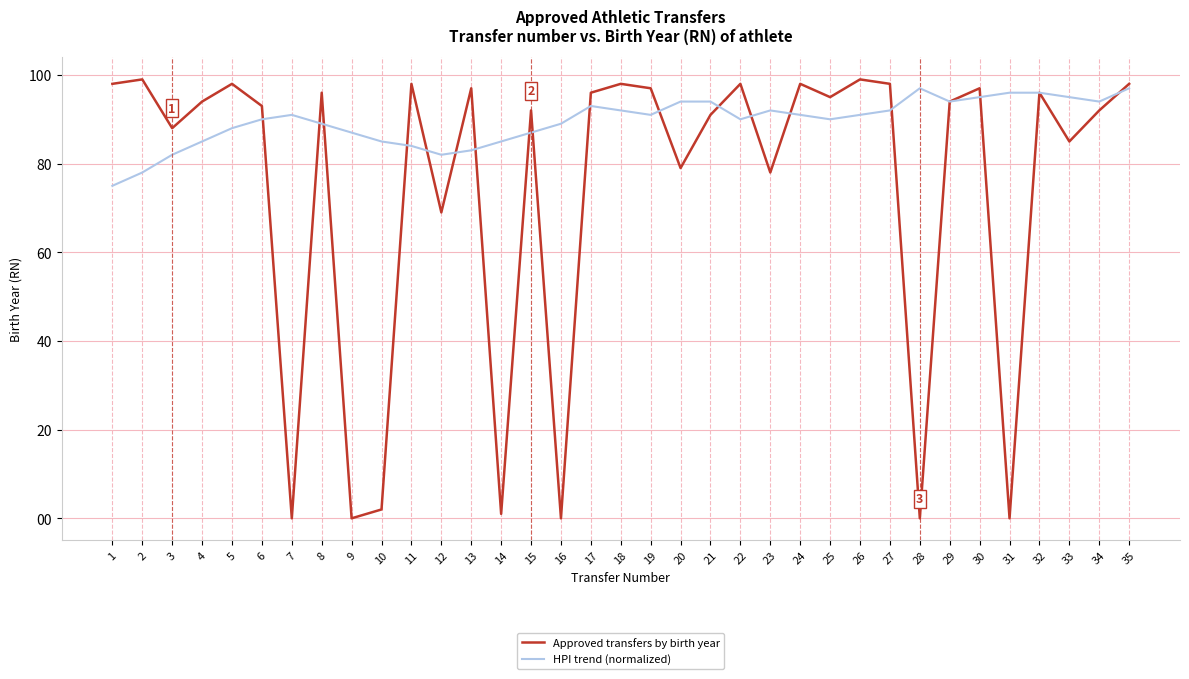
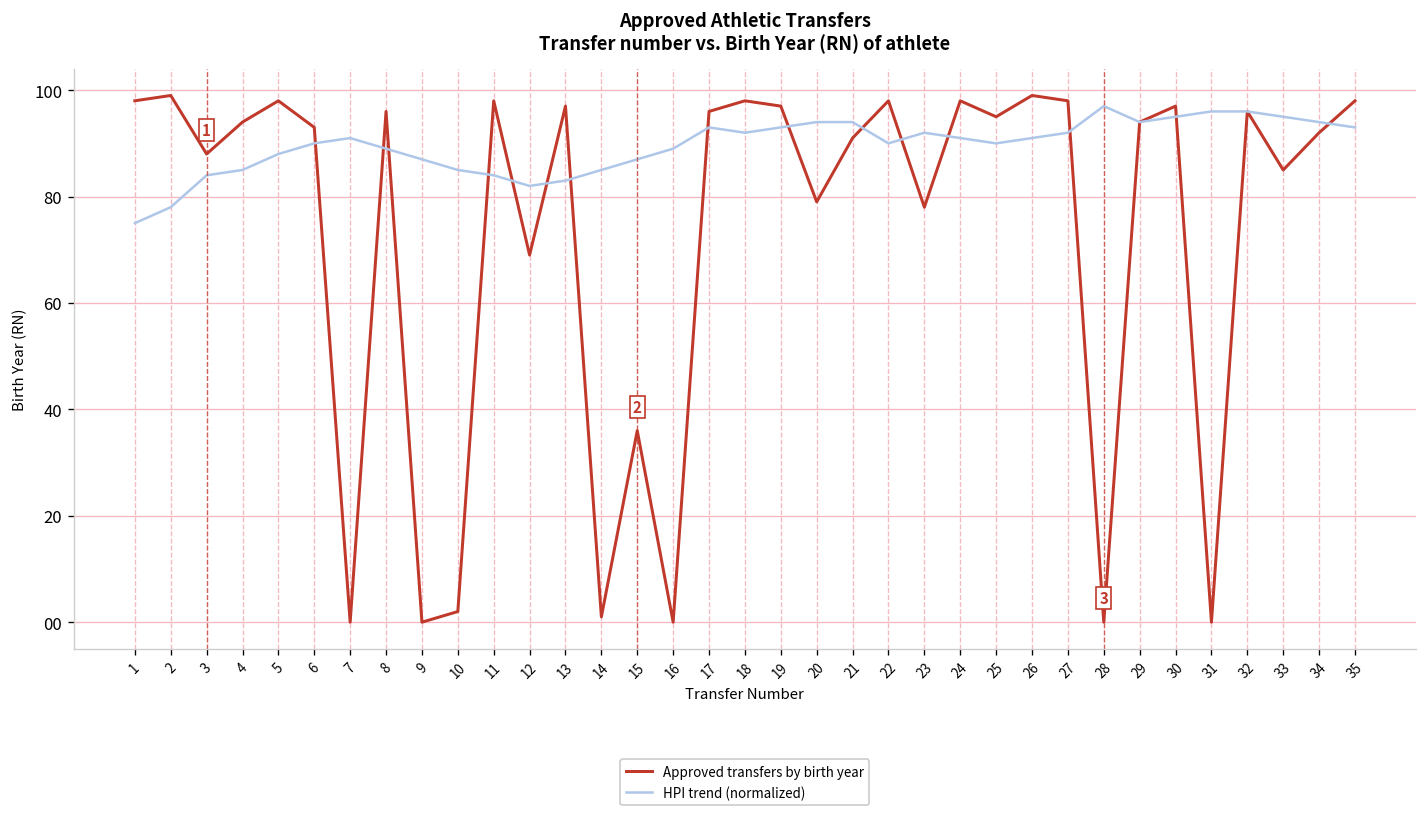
  {
    "Approved transfers by birth year": {
      "1": 98,
      "2": 99,
      "4": 94,
      "5": 98,
      "6": 93,
      "7": 0,
      "8": 96,
      "9": 0,
      "10": 2,
      "11": 98,
      "12": 69,
      "13": 97,
      "14": 1,
-     "15": 92,
+     "15": 36,
      "16": 0,
      "17": 96,
      "18": 98,
      "19": 97,
      "20": 79,
      "21": 91,
      "22": 98,
      "23": 78,
      "24": 98,
      "25": 95,
      "26": 99,
      "27": 98,
      "30": 97,
      "31": 0,
      "33": 85,
      "34": 92,
      "35": 98
    },
    "HPI trend (normalized)": {
      "1": 75,
      "2": 78,
-     "3": 82,
+     "3": 84,
      "4": 85,
      "5": 88,
      "6": 90,
      "7": 91,
      "8": 89,
      "9": 87,
      "10": 85,
      "11": 84,
      "12": 82,
      "13": 83,
      "14": 85,
      "15": 87,
      "16": 89,
      "17": 93,
      "18": 92,
-     "19": 91,
+     "19": 93,
      "20": 94,
      "21": 94,
      "22": 90,
      "23": 92,
      "24": 91,
      "25": 90,
      "26": 91,
      "27": 92,
      "28": 97,
      "30": 95,
      "31": 96,
      "33": 95,
      "34": 94,
-     "35": 97
+     "35": 93
    }
  }
